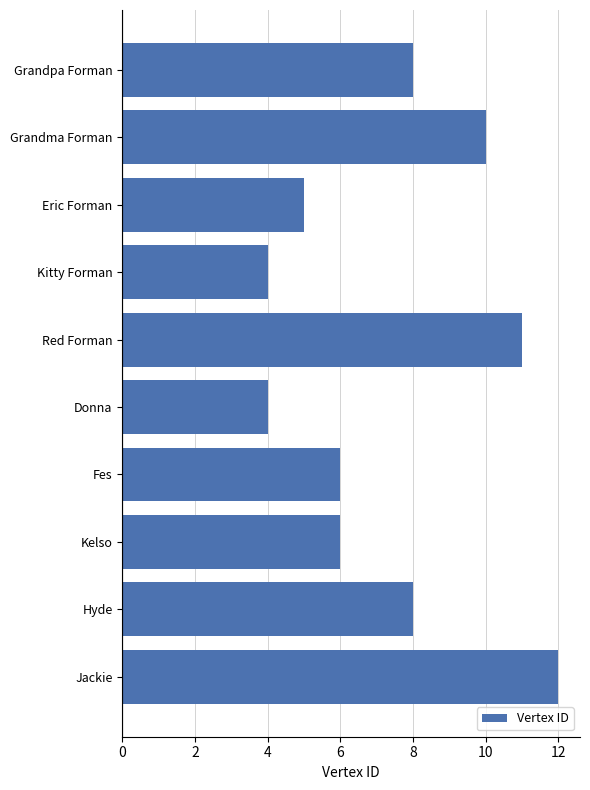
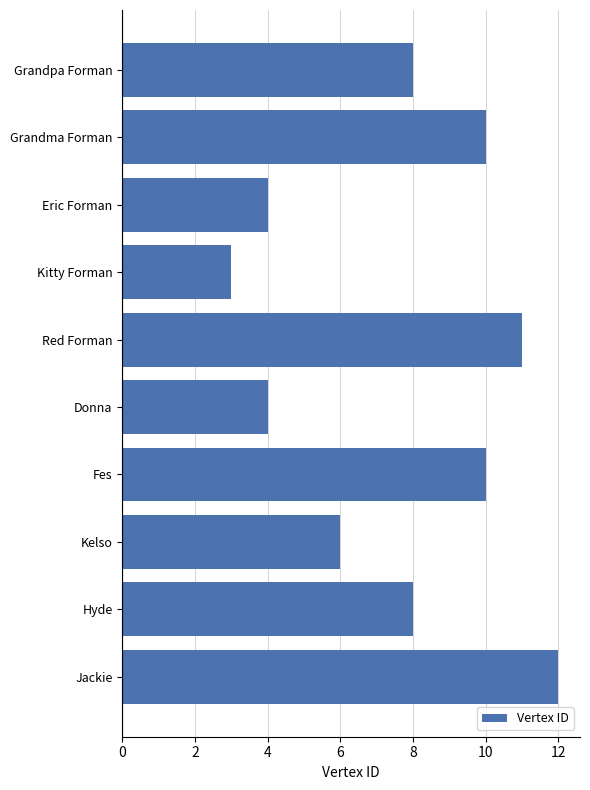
  {
    "Grandpa Forman": 8,
    "Grandma Forman": 10,
-   "Eric Forman": 5,
-   "Kitty Forman": 4,
+   "Eric Forman": 4,
+   "Kitty Forman": 3,
    "Red Forman": 11,
    "Donna": 4,
-   "Fes": 6,
+   "Fes": 10,
    "Kelso": 6,
    "Hyde": 8,
    "Jackie": 12
  }
